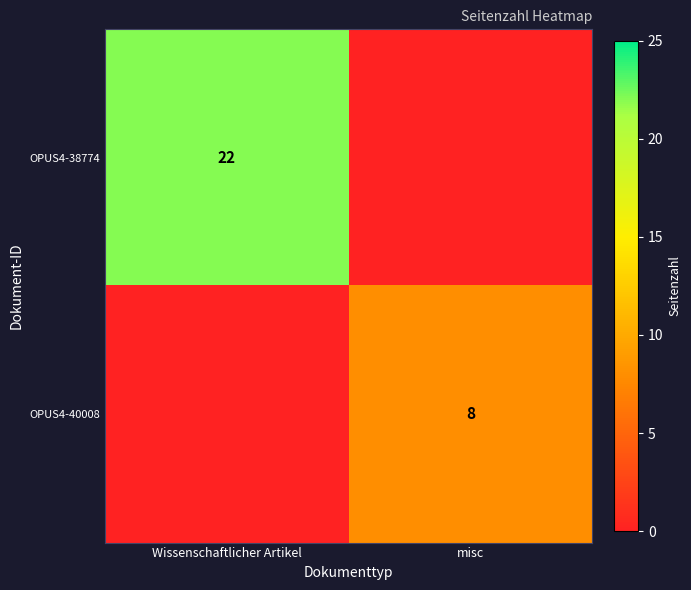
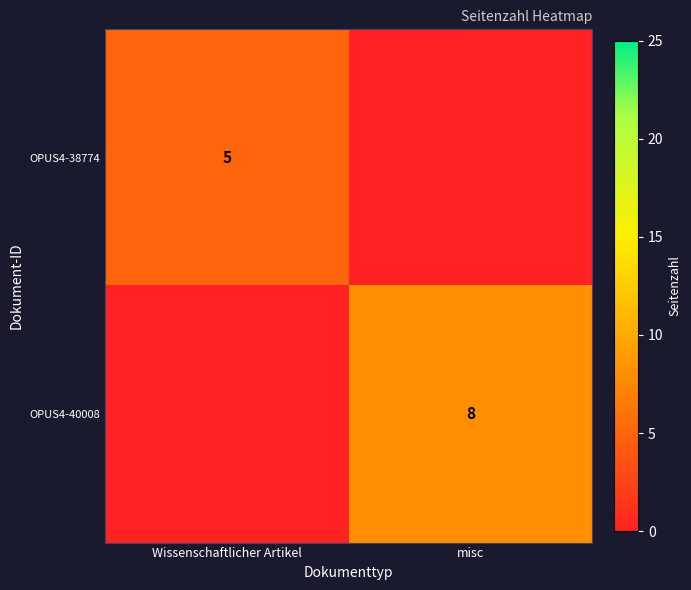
  {
    "OPUS4-38774": {
-     "Wissenschaftlicher Artikel": 22
+     "Wissenschaftlicher Artikel": 5
    },
    "OPUS4-40008": {
      "misc": 8
    }
  }
